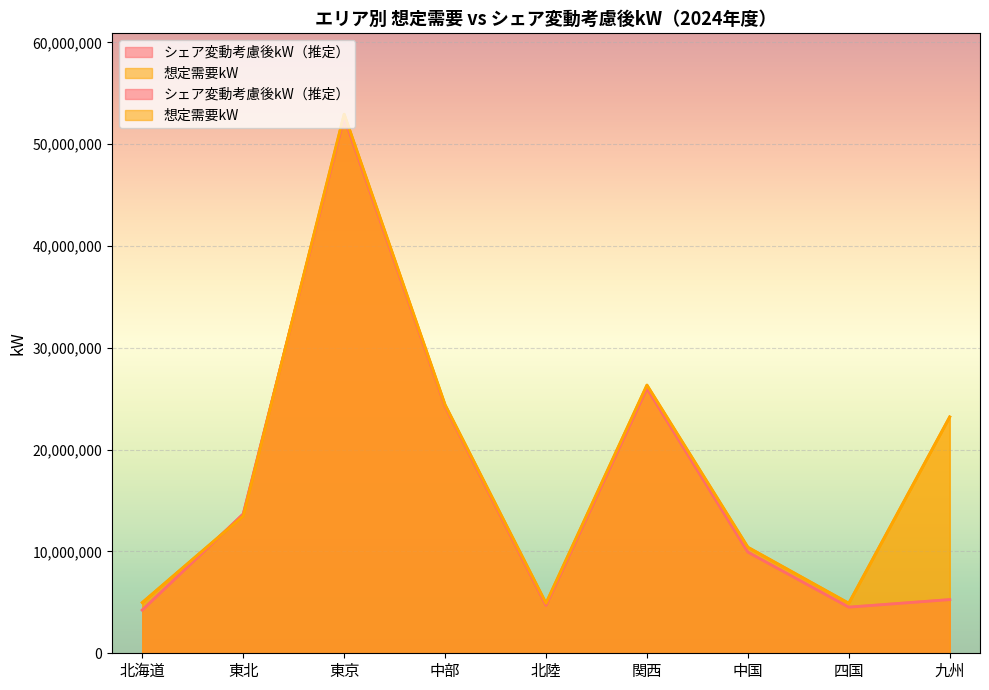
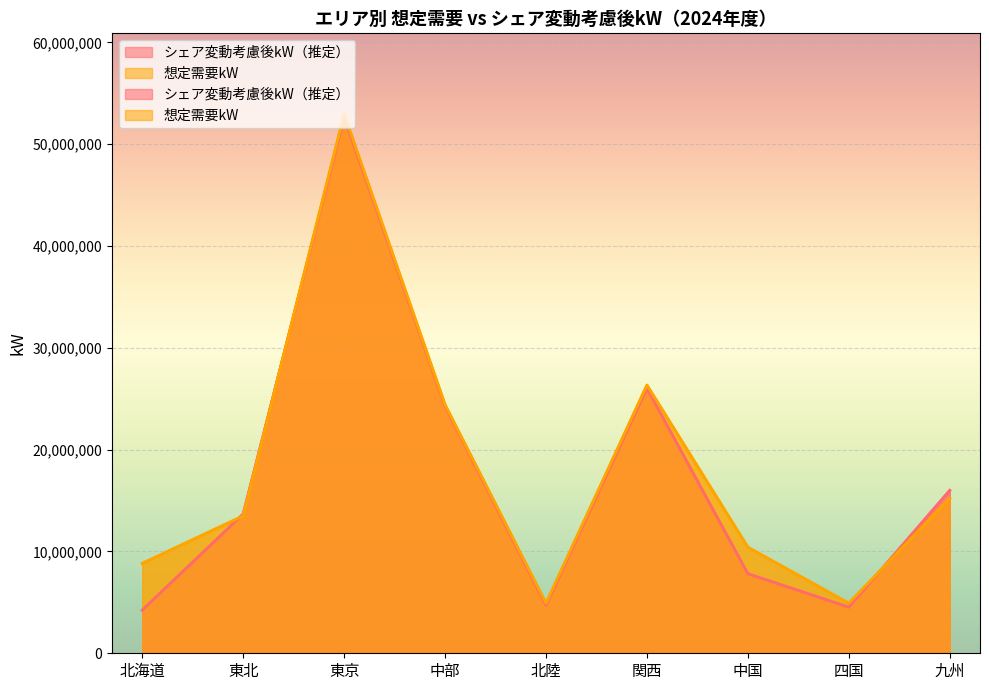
  {
    "シェア変動考慮後kW（推定）": {
      "北海道": "4,200,000",
      "関西": "26,000,000",
-     "中国": "9,900,000",
+     "中国": "7,800,000",
      "四国": "4,500,000",
-     "九州": "5,300,000"
+     "九州": "16,000,000"
    },
    "想定需要kW": {
-     "北海道": "5,000,000",
+     "北海道": "8,800,000",
      "関西": "26,300,000",
      "中国": "10,400,000",
      "四国": "4,900,000",
-     "九州": "23,200,000"
+     "九州": "15,200,000"
    }
  }
